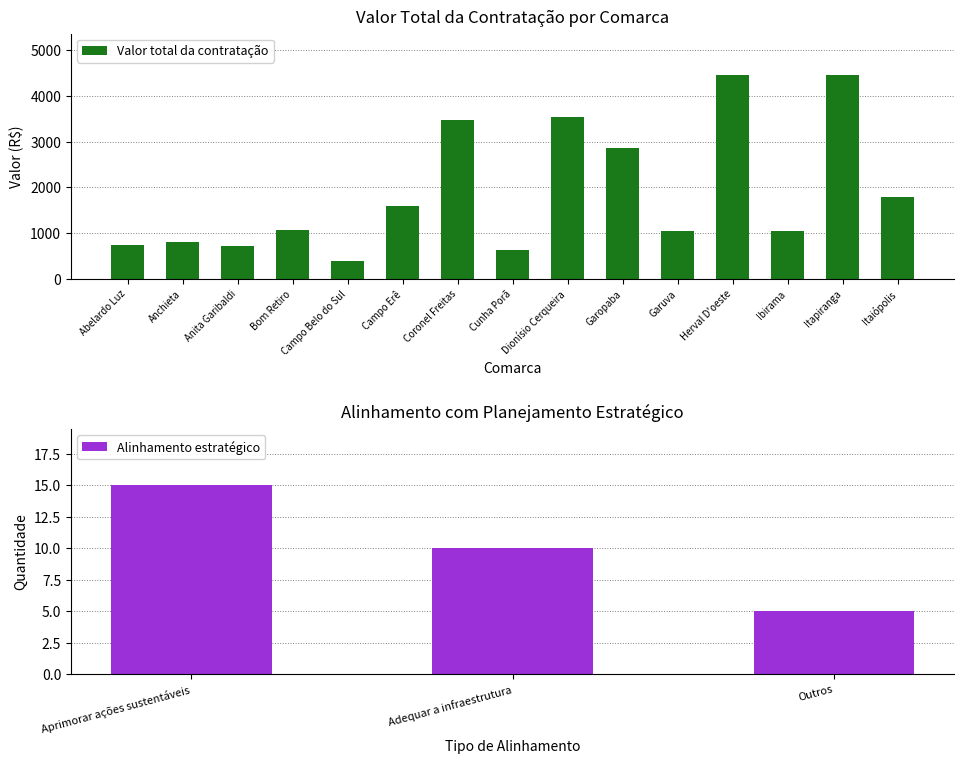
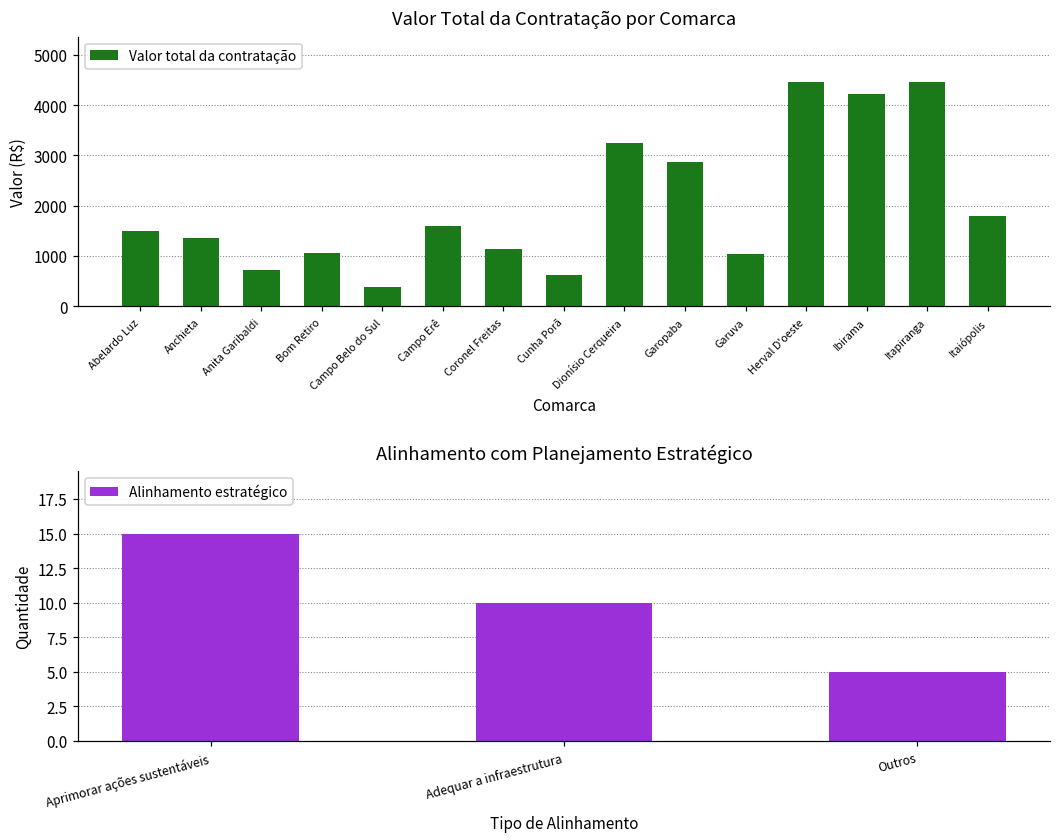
  {
    "Valor Total da Contratação por Comarca": {
-     "Abelardo Luz": 700,
-     "Anchieta": 800,
+     "Abelardo Luz": 1500,
+     "Anchieta": 1400,
      "Anita Garibaldi": 700,
      "Bom Retiro": 1100,
      "Campo Belo do Sul": 400,
      "Campo Erê": 1600,
-     "Coronel Freitas": 3500,
+     "Coronel Freitas": 1100,
      "Cunha Porã": 600,
-     "Dionísio Cerqueira": 3600,
+     "Dionísio Cerqueira": 3200,
      "Garopaba": 2900,
      "Garuva": 1100,
      "Herval D'oeste": 4500,
-     "Ibirama": 1100,
+     "Ibirama": 4200,
      "Itapiranga": 4500,
      "Itaiópolis": 1800
    },
    "Alinhamento com Planejamento Estratégico": {
      "Aprimorar ações sustentáveis": 15.0,
      "Adequar a infraestrutura": 10.0,
      "Outros": 5.0
    }
  }
